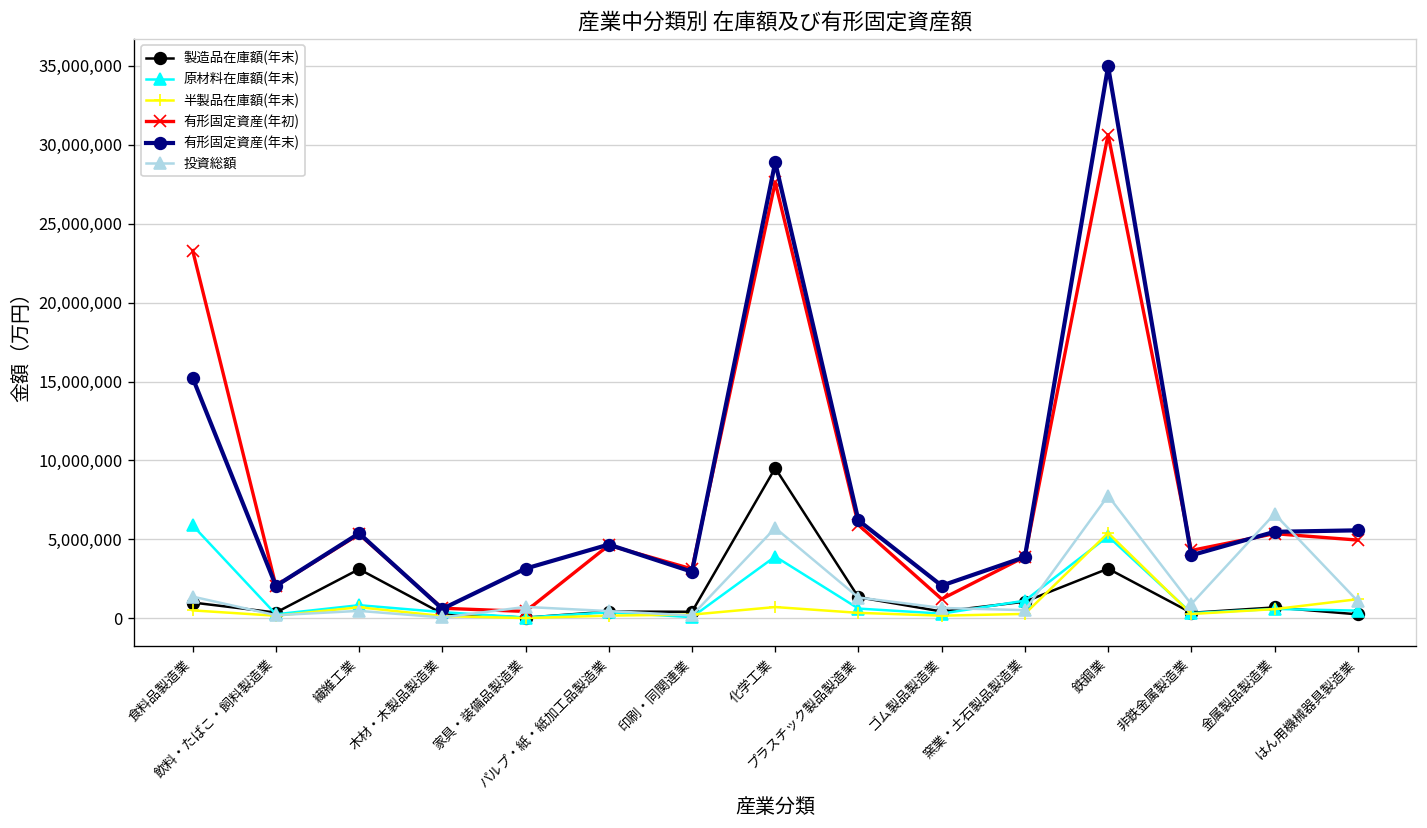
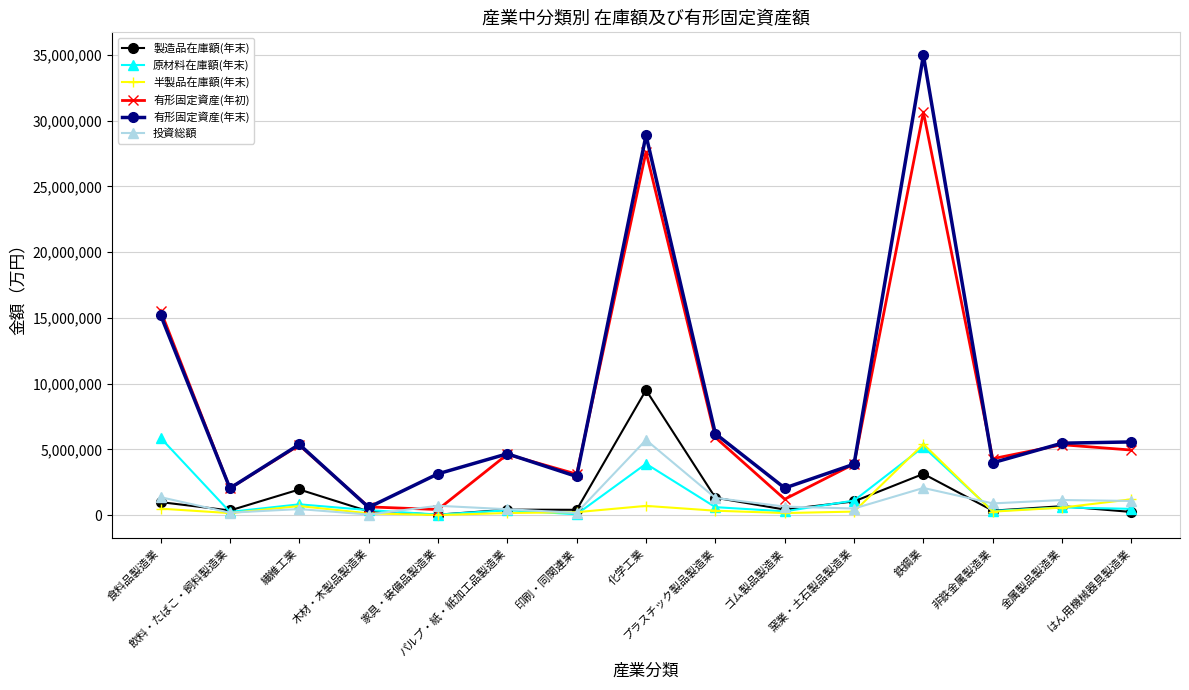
  {
    "製造品在庫額(年末)": {
      "食料品製造業": "1,000,000",
-     "繊維工業": "3,100,000",
+     "繊維工業": "2,000,000",
      "化学工業": "9,500,000",
      "鉄鋼業": "3,100,000",
      "はん用機械器具製造業": "200,000"
    },
    "原材料在庫額(年末)": {
      "食料品製造業": "5,900,000",
      "化学工業": "3,900,000",
      "プラスチック製品製造業": "600,000",
      "鉄鋼業": "5,200,000",
      "はん用機械器具製造業": "500,000"
    },
    "半製品在庫額(年末)": {
      "食料品製造業": "500,000",
      "パルプ・紙・紙加工品製造業": "200,000",
      "化学工業": "700,000",
      "プラスチック製品製造業": "300,000",
      "窯業・土石製品製造業": "300,000",
      "鉄鋼業": "5,400,000"
    },
    "有形固定資産(年初)": {
-     "食料品製造業": "23,300,000",
+     "食料品製造業": "15,600,000",
      "家具・装備品製造業": "400,000",
      "化学工業": "27,600,000",
      "プラスチック製品製造業": "5,900,000",
      "ゴム製品製造業": "1,200,000",
      "鉄鋼業": "30,600,000",
      "非鉄金属製造業": "4,300,000",
      "はん用機械器具製造業": "5,000,000"
    },
    "有形固定資産(年末)": {
      "食料品製造業": "15,200,000",
      "家具・装備品製造業": "3,100,000",
      "化学工業": "28,900,000",
      "プラスチック製品製造業": "6,200,000",
      "ゴム製品製造業": "2,100,000",
      "鉄鋼業": "35,000,000",
      "非鉄金属製造業": "4,000,000",
      "はん用機械器具製造業": "5,600,000"
    },
    "投資総額": {
      "食料品製造業": "1,400,000",
      "繊維工業": "500,000",
      "家具・装備品製造業": "700,000",
      "化学工業": "5,700,000",
      "ゴム製品製造業": "700,000",
      "窯業・土石製品製造業": "500,000",
-     "鉄鋼業": "7,800,000",
+     "鉄鋼業": "2,100,000",
      "非鉄金属製造業": "900,000",
-     "金属製品製造業": "6,600,000"
+     "金属製品製造業": "1,200,000"
    }
  }
